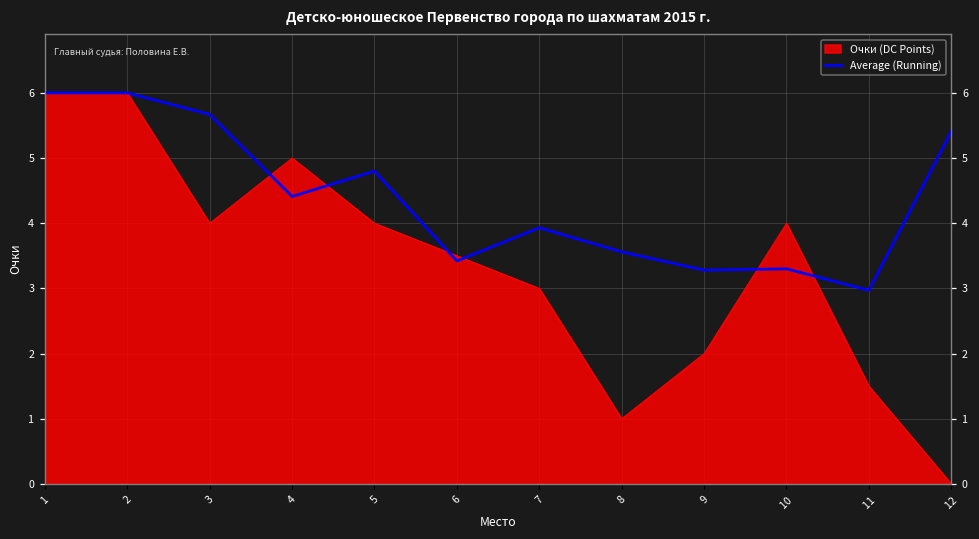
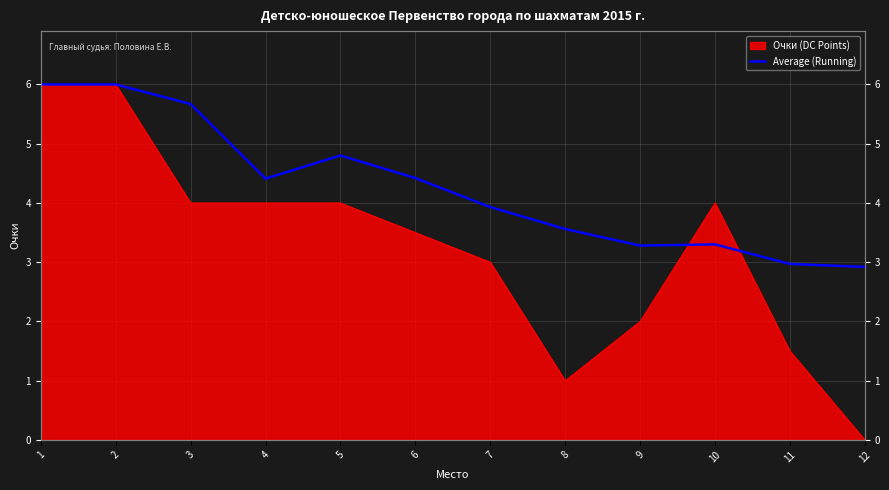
  {
    "Очки (DC Points)": {
      "3": 4,
-     "4": 5,
+     "4": 4,
      "5": 4,
      "6": 3.5,
      "7": 3,
      "8": 1,
      "9": 2,
      "10": 4,
      "11": 1.5,
      "12": 0
    },
    "Average (Running)": {
      "3": 5.7,
      "4": 4.4,
      "5": 4.8,
-     "6": 3.4,
+     "6": 4.4,
      "7": 3.9,
      "8": 3.6,
      "9": 3.3,
      "10": 3.3,
      "11": 3.0,
-     "12": 5.4
+     "12": 2.9
    }
  }
